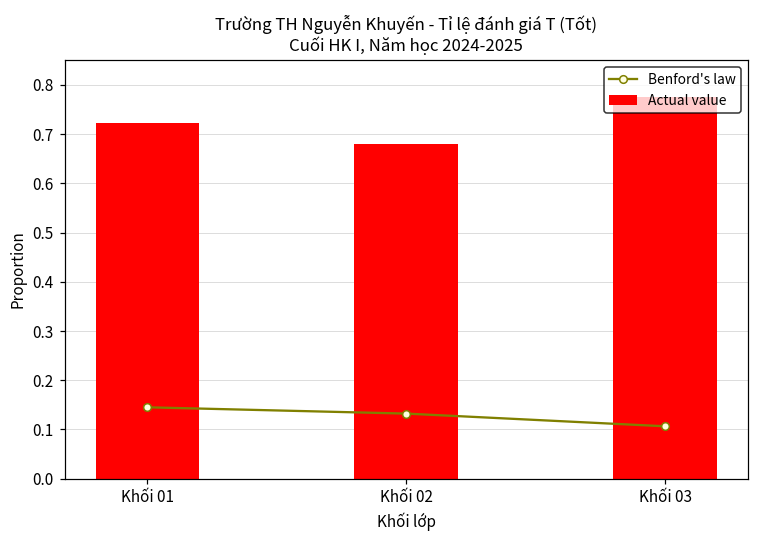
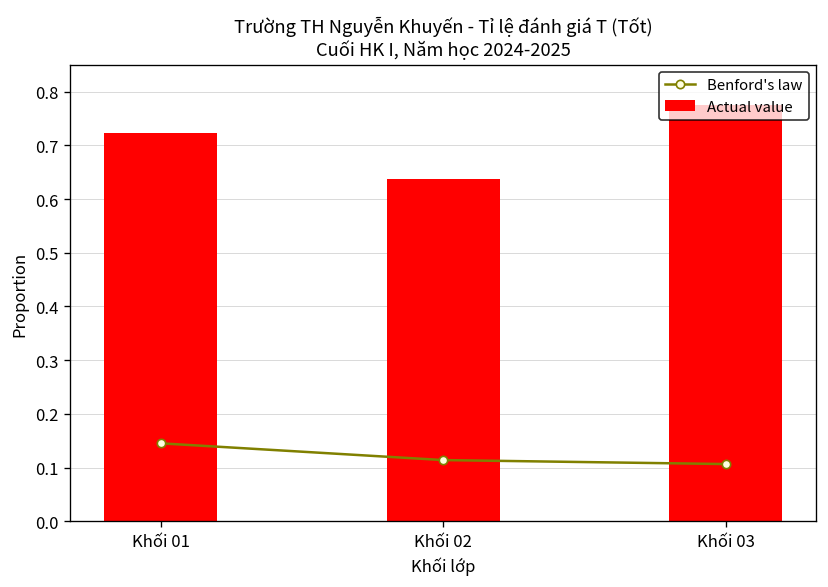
  {
    "Actual value": {
      "Khối 01": 0.72,
-     "Khối 02": 0.68
+     "Khối 02": 0.64
    },
    "Benford's law": {
      "Khối 01": 0.15,
-     "Khối 02": 0.13,
+     "Khối 02": 0.11,
      "Khối 03": 0.11
    }
  }
